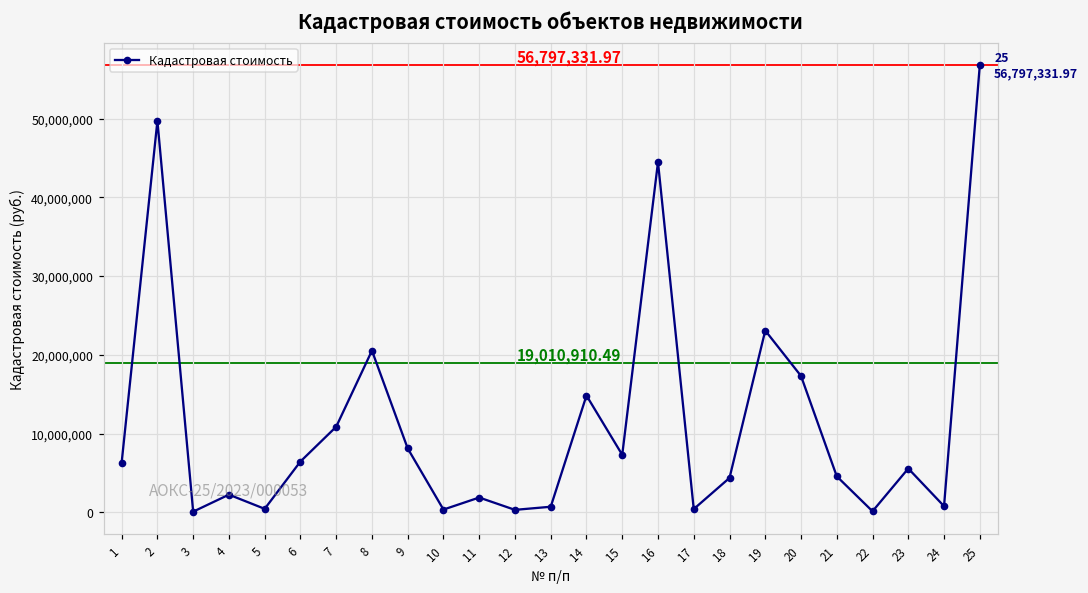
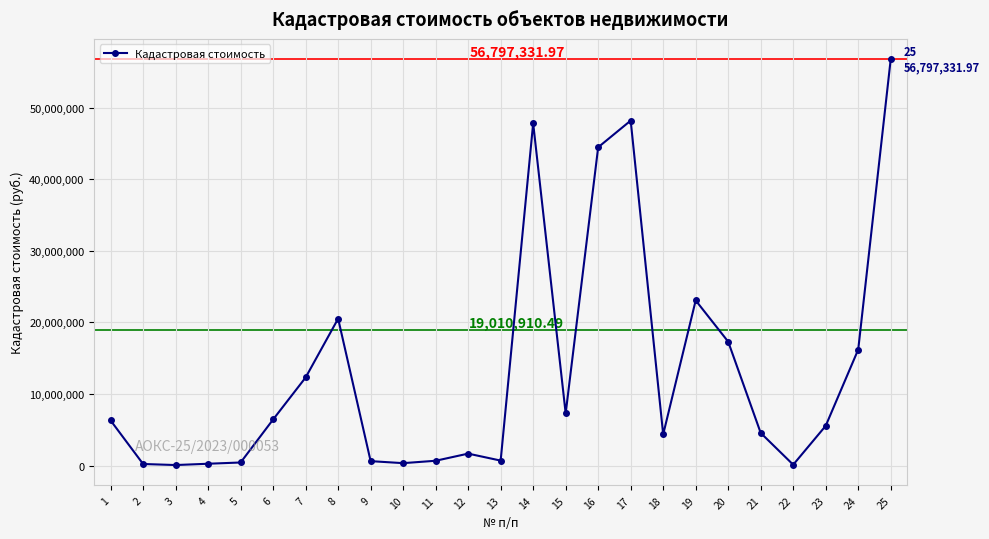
  {
    "1": "6,000,000",
-   "2": "50,000,000",
+   "2": "0",
    "3": "0",
-   "4": "2,000,000",
+   "4": "0",
    "6": "6,000,000",
-   "7": "11,000,000",
+   "7": "12,000,000",
    "8": "21,000,000",
-   "9": "8,000,000",
+   "9": "1,000,000",
    "10": "0",
-   "11": "2,000,000",
-   "12": "0",
+   "11": "1,000,000",
+   "12": "2,000,000",
    "13": "1,000,000",
-   "14": "15,000,000",
+   "14": "48,000,000",
    "15": "7,000,000",
    "16": "44,000,000",
-   "17": "0",
+   "17": "48,000,000",
    "18": "4,000,000",
    "19": "23,000,000",
    "20": "17,000,000",
    "21": "5,000,000",
    "22": "0",
    "23": "6,000,000",
-   "24": "1,000,000"
+   "24": "16,000,000"
  }
